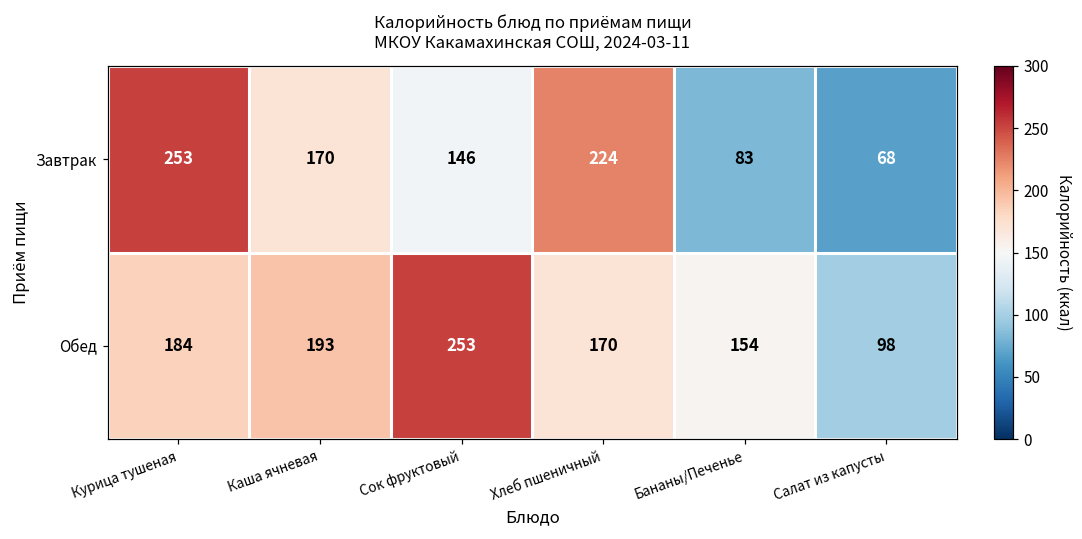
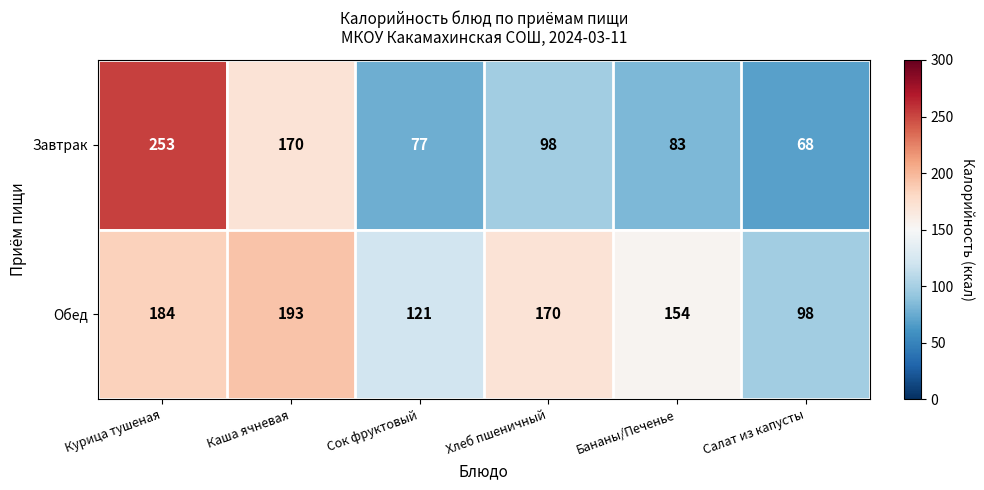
  {
    "Завтрак": {
      "Курица тушеная": 253,
      "Каша ячневая": 170,
-     "Сок фруктовый": 146,
-     "Хлеб пшеничный": 224,
+     "Сок фруктовый": 77,
+     "Хлеб пшеничный": 98,
      "Бананы/Печенье": 83,
      "Салат из капусты": 68
    },
    "Обед": {
      "Курица тушеная": 184,
      "Каша ячневая": 193,
-     "Сок фруктовый": 253,
+     "Сок фруктовый": 121,
      "Хлеб пшеничный": 170,
      "Бананы/Печенье": 154,
      "Салат из капусты": 98
    }
  }
